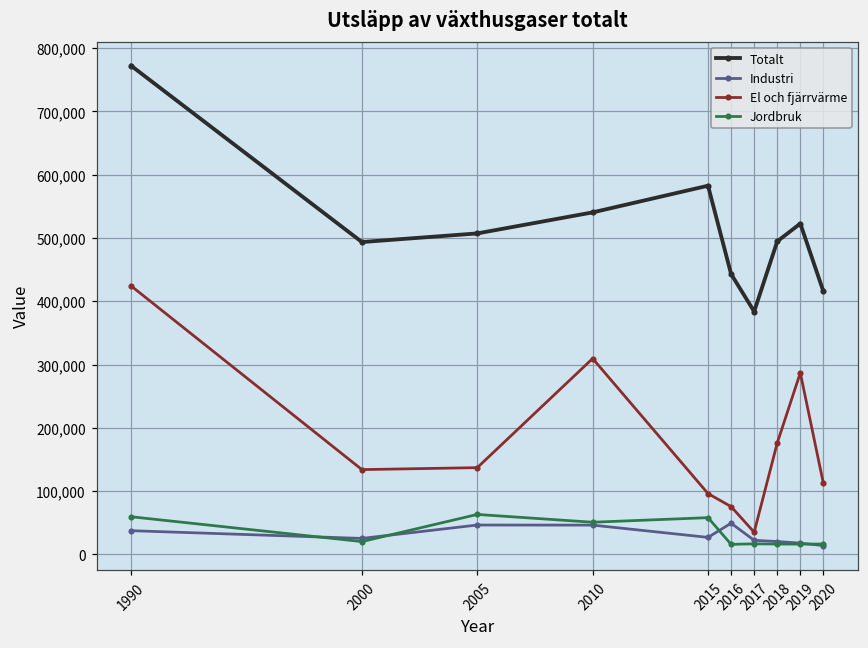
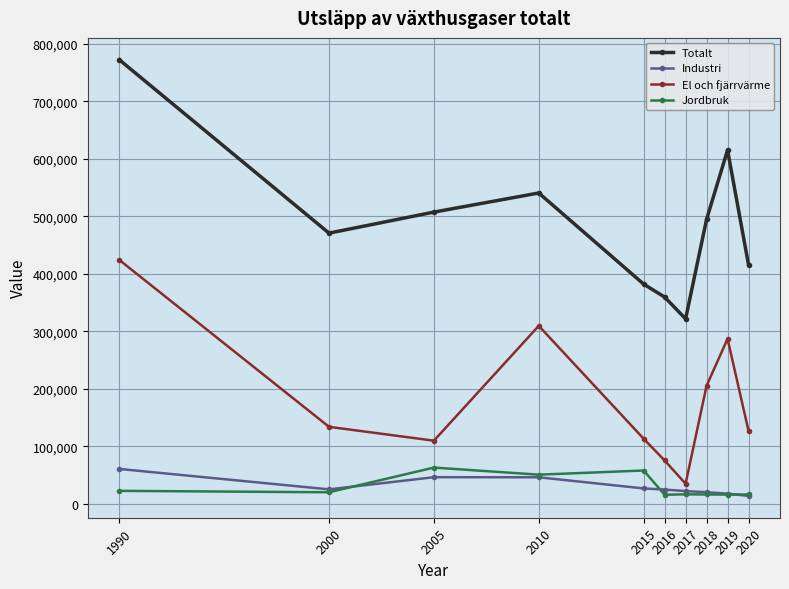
  {
    "Totalt": {
      "1990": "770,000",
-     "2000": "490,000",
+     "2000": "470,000",
      "2005": "510,000",
      "2010": "540,000",
-     "2015": "580,000",
-     "2016": "440,000",
-     "2017": "380,000",
+     "2015": "380,000",
+     "2016": "360,000",
+     "2017": "320,000",
      "2018": "490,000",
-     "2019": "520,000",
+     "2019": "620,000",
      "2020": "420,000"
    },
    "Industri": {
-     "1990": "40,000",
+     "1990": "60,000",
      "2000": "30,000",
      "2005": "50,000",
      "2010": "50,000",
      "2015": "30,000",
-     "2016": "50,000",
+     "2016": "20,000",
      "2017": "20,000"
    },
    "El och fjärrvärme": {
      "1990": "420,000",
      "2000": "130,000",
-     "2005": "140,000",
+     "2005": "110,000",
      "2010": "310,000",
-     "2015": "100,000",
+     "2015": "110,000",
      "2016": "80,000",
      "2017": "40,000",
-     "2018": "180,000",
+     "2018": "210,000",
      "2019": "290,000",
-     "2020": "110,000"
+     "2020": "130,000"
    },
    "Jordbruk": {
-     "1990": "60,000",
+     "1990": "20,000",
      "2000": "20,000",
      "2005": "60,000",
      "2010": "50,000",
      "2015": "60,000",
      "2016": "20,000",
      "2017": "20,000"
    }
  }
